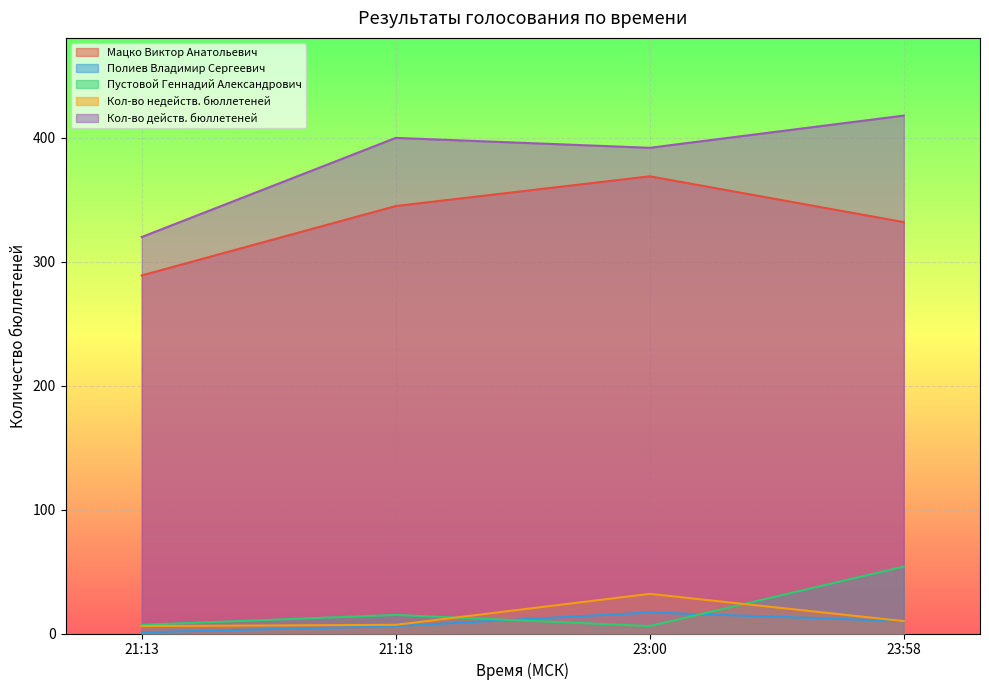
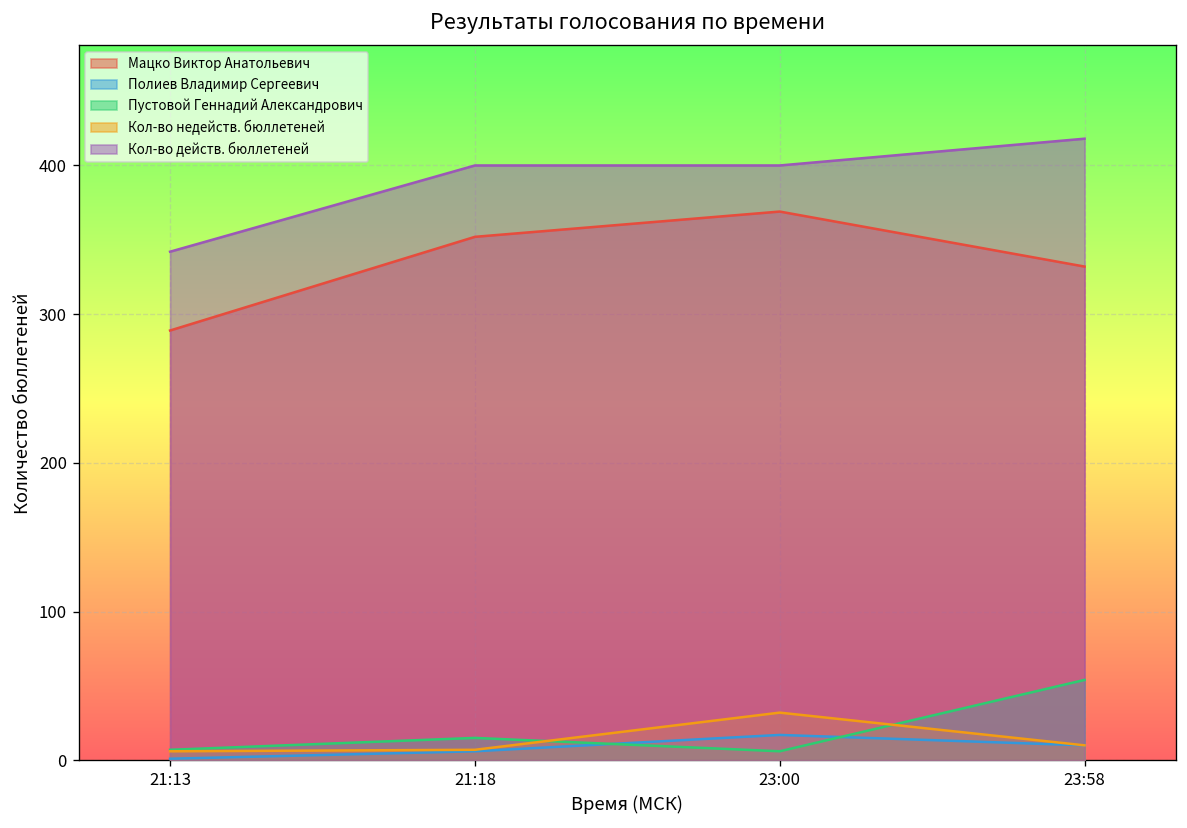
  {
    "Мацко Виктор Анатольевич": {
      "21:13": 289,
-     "21:18": 345,
+     "21:18": 352,
      "23:00": 369,
      "23:58": 332
    },
    "Полиев Владимир Сергеевич": {
      "21:13": 1,
      "23:00": 17
    },
    "Пустовой Геннадий Александрович": {
      "21:18": 15,
      "23:00": 6,
      "23:58": 54
    },
    "Кол-во недейств. бюллетеней": {
      "23:00": 32
    },
    "Кол-во действ. бюллетеней": {
-     "21:13": 320,
+     "21:13": 342,
      "21:18": 400,
-     "23:00": 392,
+     "23:00": 400,
      "23:58": 418
    }
  }
